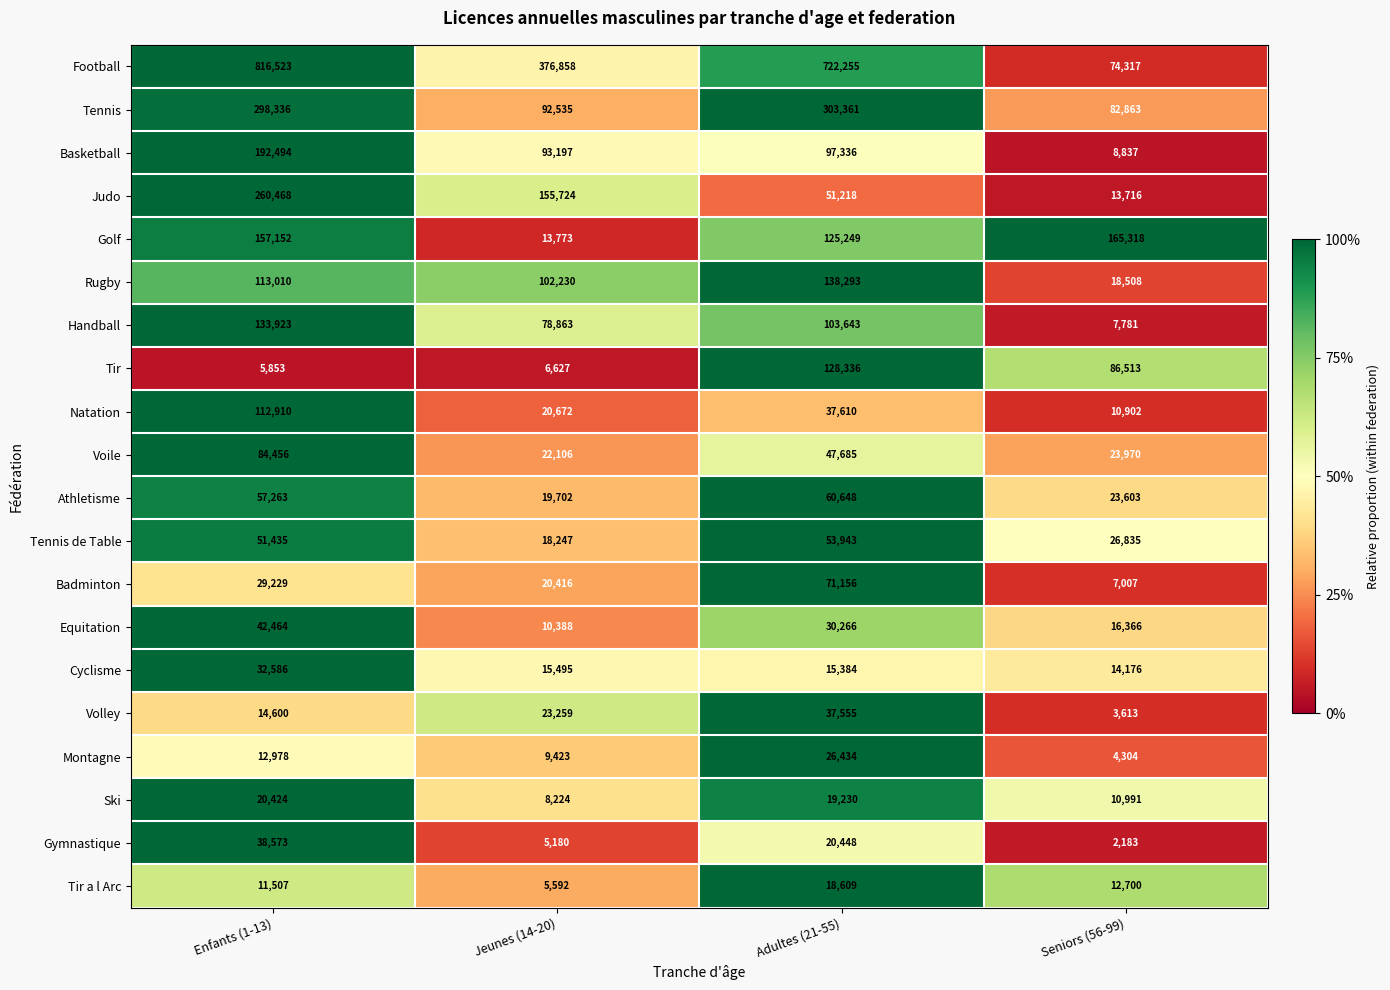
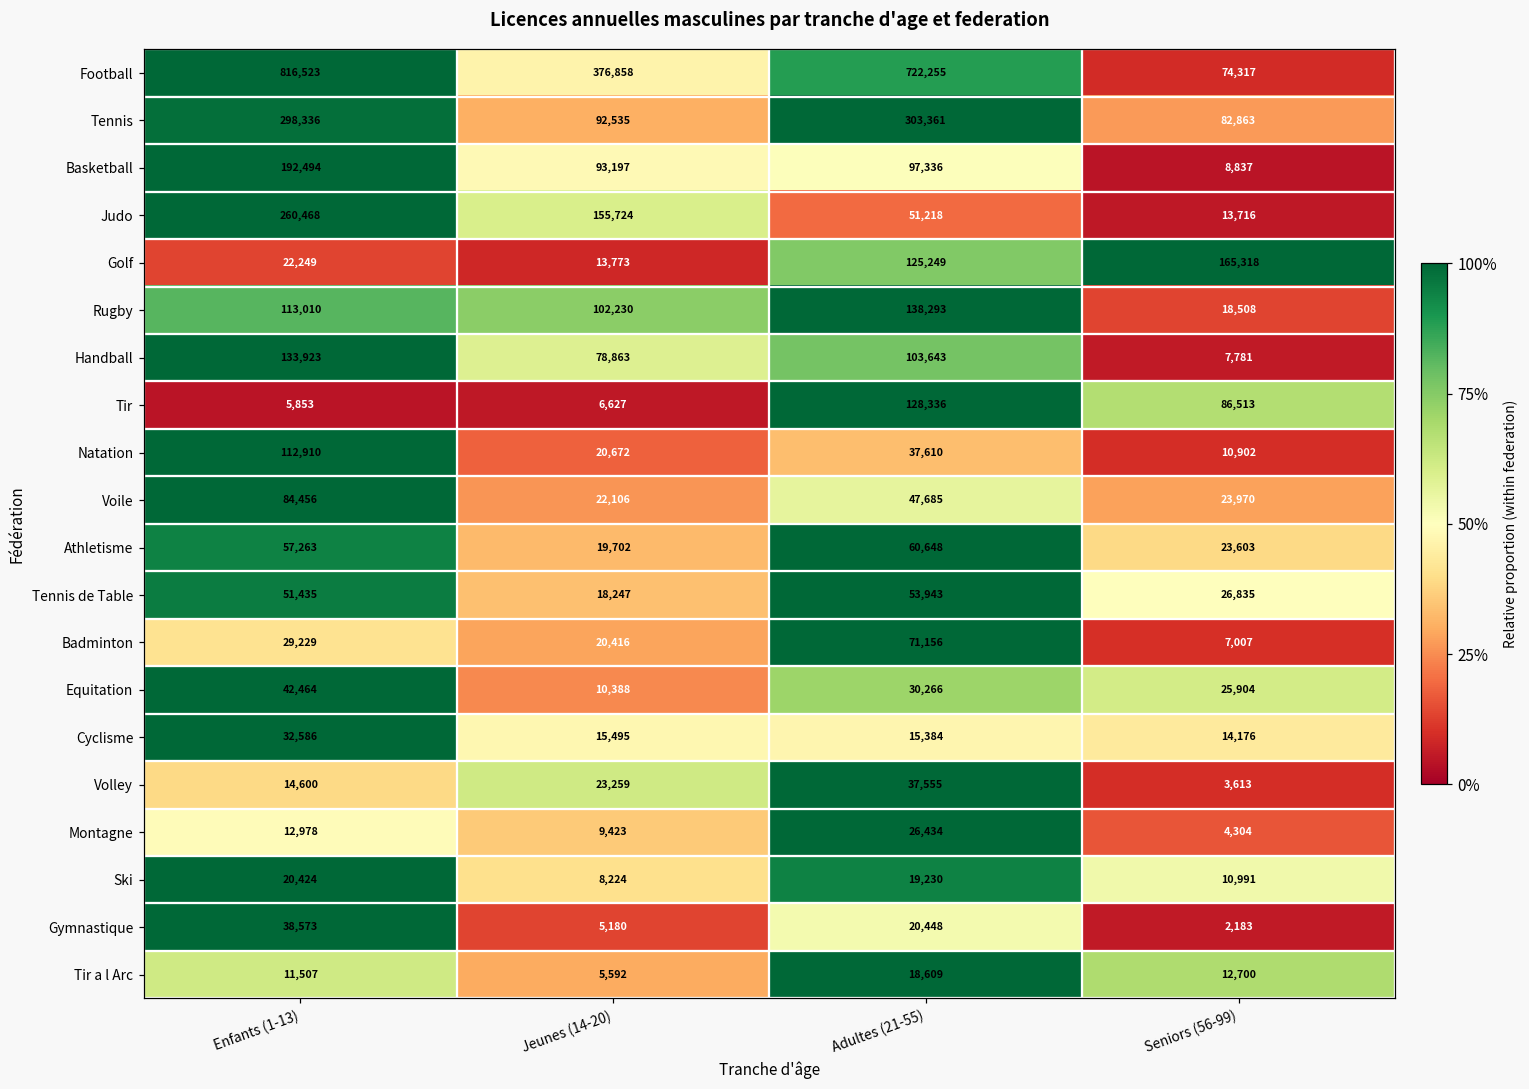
  {
    "Football": {
      "Enfants (1-13)": "816,523",
      "Jeunes (14-20)": "376,858",
      "Adultes (21-55)": "722,255",
      "Seniors (56-99)": "74,317"
    },
    "Tennis": {
      "Enfants (1-13)": "298,336",
      "Jeunes (14-20)": "92,535",
      "Adultes (21-55)": "303,361",
      "Seniors (56-99)": "82,863"
    },
    "Basketball": {
      "Enfants (1-13)": "192,494",
      "Jeunes (14-20)": "93,197",
      "Adultes (21-55)": "97,336",
      "Seniors (56-99)": "8,837"
    },
    "Judo": {
      "Enfants (1-13)": "260,468",
      "Jeunes (14-20)": "155,724",
      "Adultes (21-55)": "51,218",
      "Seniors (56-99)": "13,716"
    },
    "Golf": {
-     "Enfants (1-13)": "157,152",
+     "Enfants (1-13)": "22,249",
      "Jeunes (14-20)": "13,773",
      "Adultes (21-55)": "125,249",
      "Seniors (56-99)": "165,318"
    },
    "Rugby": {
      "Enfants (1-13)": "113,010",
      "Jeunes (14-20)": "102,230",
      "Adultes (21-55)": "138,293",
      "Seniors (56-99)": "18,508"
    },
    "Handball": {
      "Enfants (1-13)": "133,923",
      "Jeunes (14-20)": "78,863",
      "Adultes (21-55)": "103,643",
      "Seniors (56-99)": "7,781"
    },
    "Tir": {
      "Enfants (1-13)": "5,853",
      "Jeunes (14-20)": "6,627",
      "Adultes (21-55)": "128,336",
      "Seniors (56-99)": "86,513"
    },
    "Natation": {
      "Enfants (1-13)": "112,910",
      "Jeunes (14-20)": "20,672",
      "Adultes (21-55)": "37,610",
      "Seniors (56-99)": "10,902"
    },
    "Voile": {
      "Enfants (1-13)": "84,456",
      "Jeunes (14-20)": "22,106",
      "Adultes (21-55)": "47,685",
      "Seniors (56-99)": "23,970"
    },
    "Athletisme": {
      "Enfants (1-13)": "57,263",
      "Jeunes (14-20)": "19,702",
      "Adultes (21-55)": "60,648",
      "Seniors (56-99)": "23,603"
    },
    "Tennis de Table": {
      "Enfants (1-13)": "51,435",
      "Jeunes (14-20)": "18,247",
      "Adultes (21-55)": "53,943",
      "Seniors (56-99)": "26,835"
    },
    "Badminton": {
      "Enfants (1-13)": "29,229",
      "Jeunes (14-20)": "20,416",
      "Adultes (21-55)": "71,156",
      "Seniors (56-99)": "7,007"
    },
    "Equitation": {
      "Enfants (1-13)": "42,464",
      "Jeunes (14-20)": "10,388",
      "Adultes (21-55)": "30,266",
-     "Seniors (56-99)": "16,366"
+     "Seniors (56-99)": "25,904"
    },
    "Cyclisme": {
      "Enfants (1-13)": "32,586",
      "Jeunes (14-20)": "15,495",
      "Adultes (21-55)": "15,384",
      "Seniors (56-99)": "14,176"
    },
    "Volley": {
      "Enfants (1-13)": "14,600",
      "Jeunes (14-20)": "23,259",
      "Adultes (21-55)": "37,555",
      "Seniors (56-99)": "3,613"
    },
    "Montagne": {
      "Enfants (1-13)": "12,978",
      "Jeunes (14-20)": "9,423",
      "Adultes (21-55)": "26,434",
      "Seniors (56-99)": "4,304"
    },
    "Ski": {
      "Enfants (1-13)": "20,424",
      "Jeunes (14-20)": "8,224",
      "Adultes (21-55)": "19,230",
      "Seniors (56-99)": "10,991"
    },
    "Gymnastique": {
      "Enfants (1-13)": "38,573",
      "Jeunes (14-20)": "5,180",
      "Adultes (21-55)": "20,448",
      "Seniors (56-99)": "2,183"
    },
    "Tir a l Arc": {
      "Enfants (1-13)": "11,507",
      "Jeunes (14-20)": "5,592",
      "Adultes (21-55)": "18,609",
      "Seniors (56-99)": "12,700"
    }
  }
